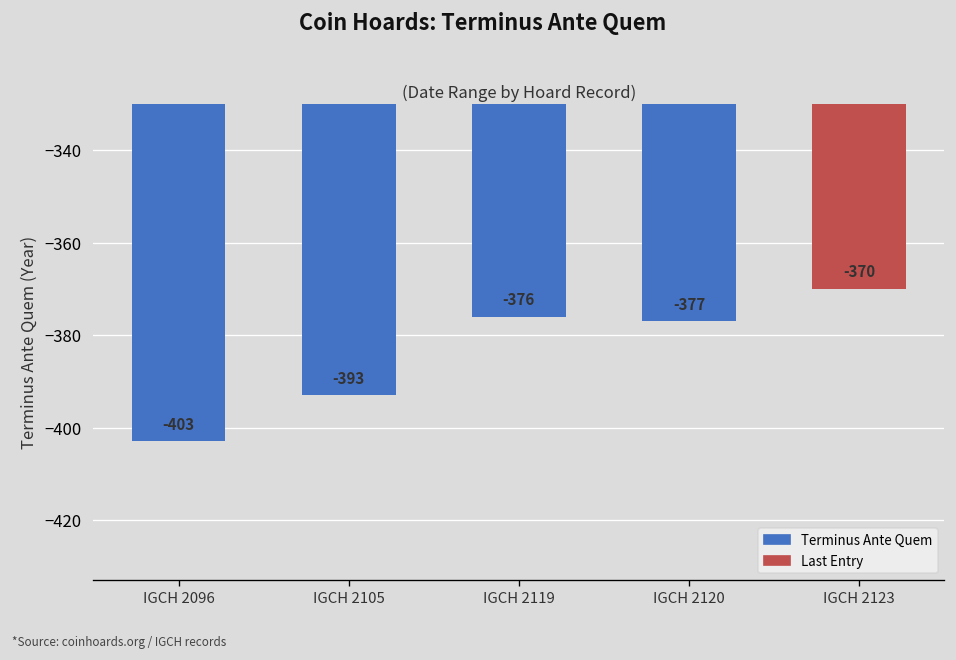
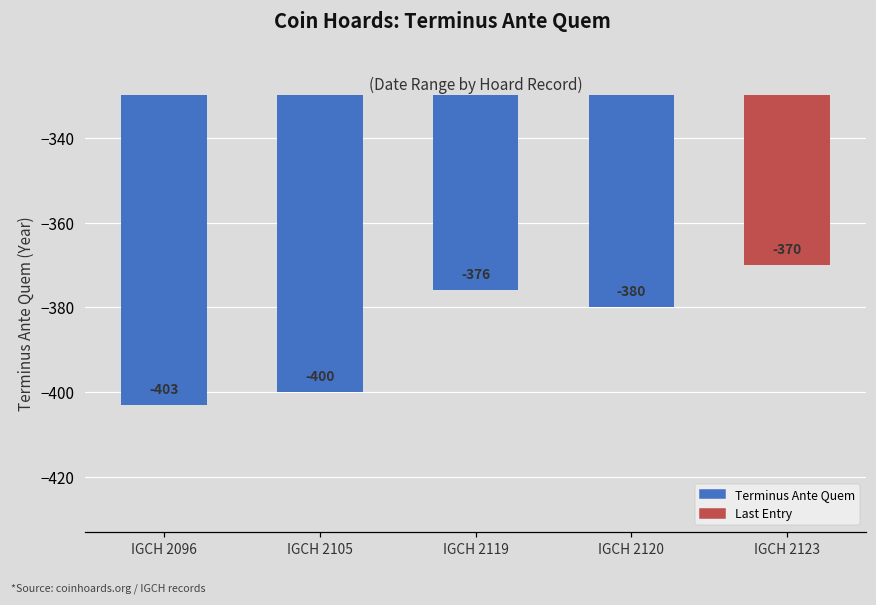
  {
    "IGCH 2096": -403,
-   "IGCH 2105": -393,
+   "IGCH 2105": -400,
    "IGCH 2119": -376,
-   "IGCH 2120": -377,
+   "IGCH 2120": -380,
    "IGCH 2123": -370
  }
